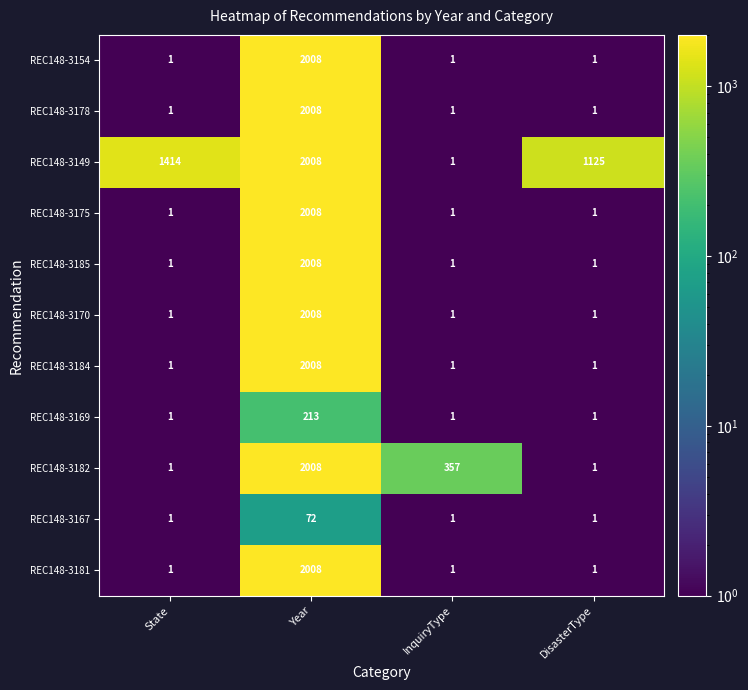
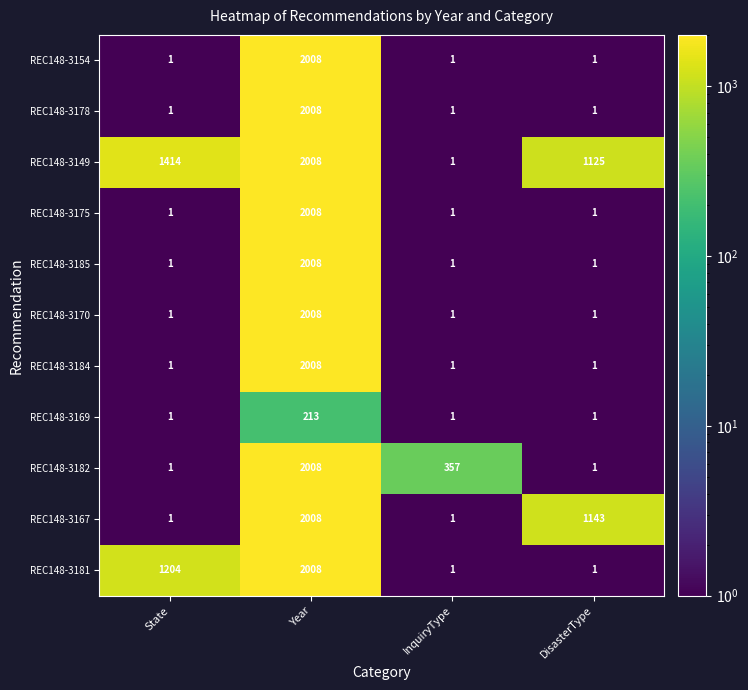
  {
    "REC148-3154": {
      "State": 1,
      "Year": 2008,
      "InquiryType": 1,
      "DisasterType": 1
    },
    "REC148-3178": {
      "State": 1,
      "Year": 2008,
      "InquiryType": 1,
      "DisasterType": 1
    },
    "REC148-3149": {
      "State": 1414,
      "Year": 2008,
      "InquiryType": 1,
      "DisasterType": 1125
    },
    "REC148-3175": {
      "State": 1,
      "Year": 2008,
      "InquiryType": 1,
      "DisasterType": 1
    },
    "REC148-3185": {
      "State": 1,
      "Year": 2008,
      "InquiryType": 1,
      "DisasterType": 1
    },
    "REC148-3170": {
      "State": 1,
      "Year": 2008,
      "InquiryType": 1,
      "DisasterType": 1
    },
    "REC148-3184": {
      "State": 1,
      "Year": 2008,
      "InquiryType": 1,
      "DisasterType": 1
    },
    "REC148-3169": {
      "State": 1,
      "Year": 213,
      "InquiryType": 1,
      "DisasterType": 1
    },
    "REC148-3182": {
      "State": 1,
      "Year": 2008,
      "InquiryType": 357,
      "DisasterType": 1
    },
    "REC148-3167": {
      "State": 1,
-     "Year": 72,
+     "Year": 2008,
      "InquiryType": 1,
-     "DisasterType": 1
+     "DisasterType": 1143
    },
    "REC148-3181": {
-     "State": 1,
+     "State": 1204,
      "Year": 2008,
      "InquiryType": 1,
      "DisasterType": 1
    }
  }
